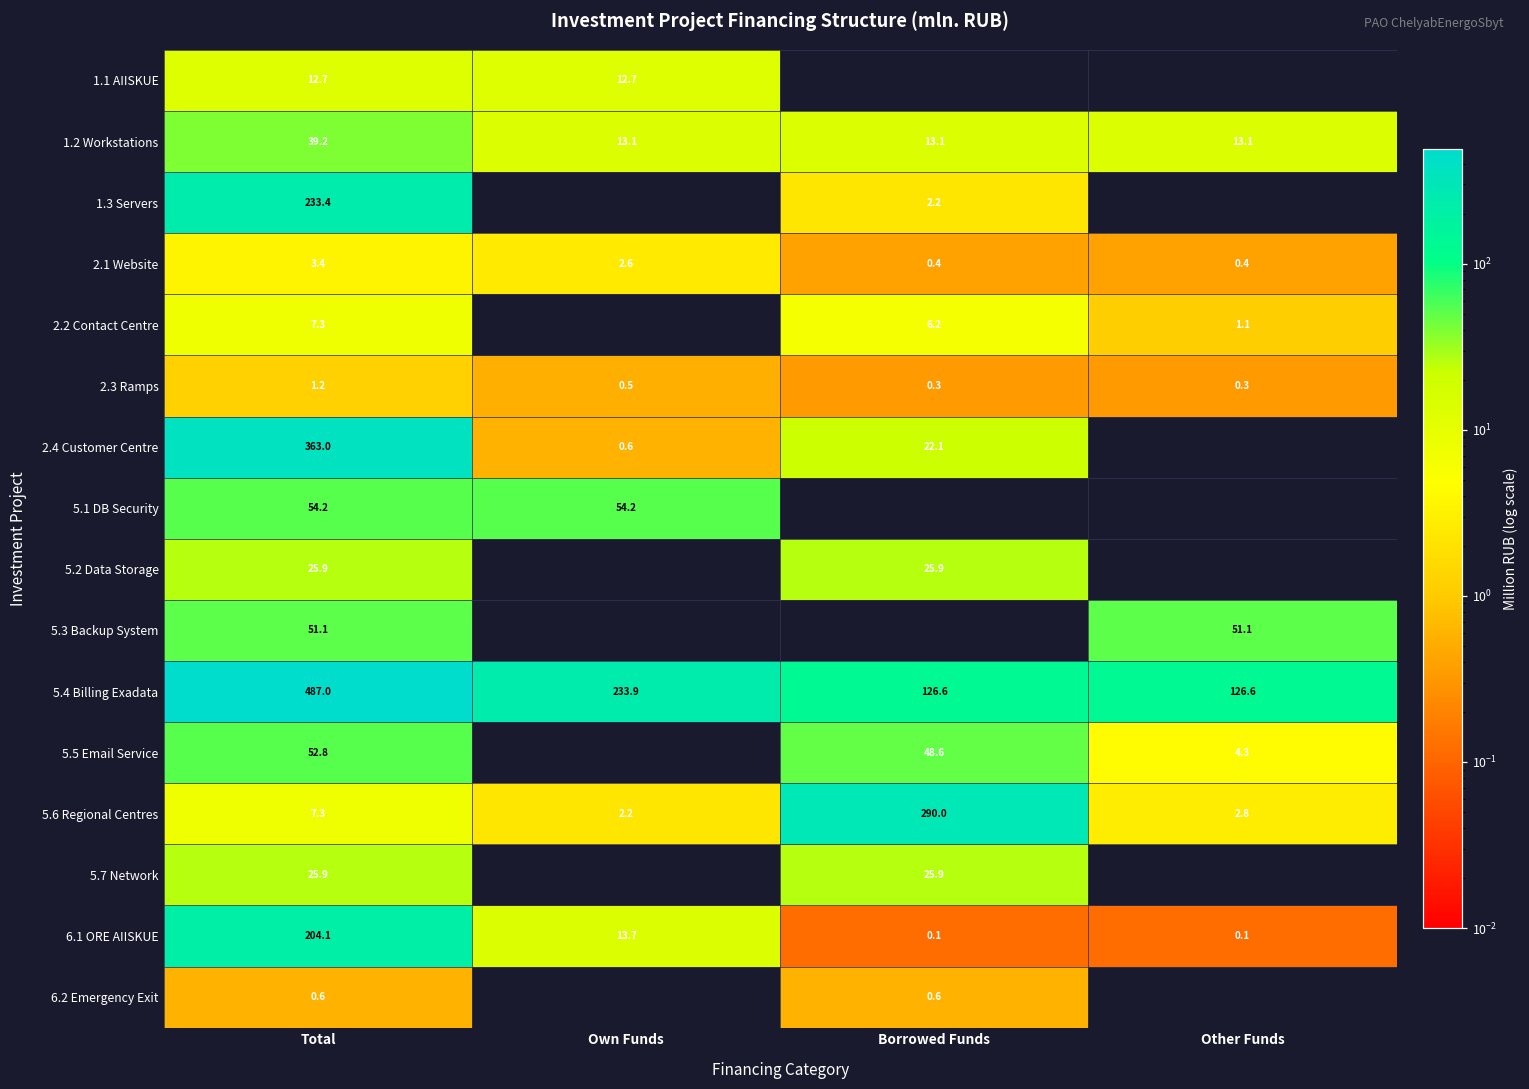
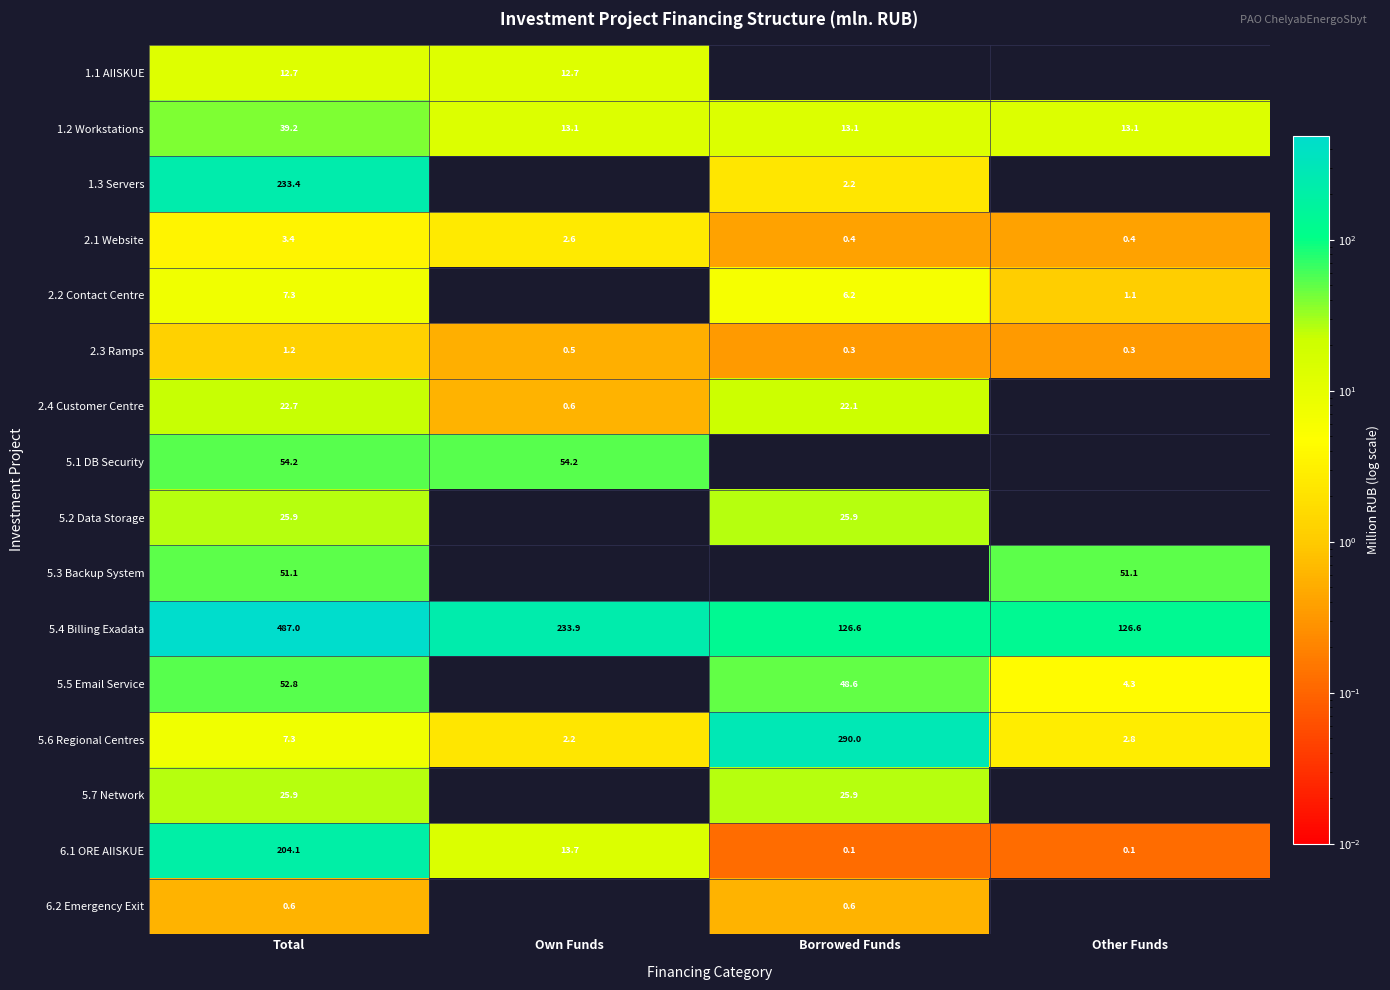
  {
    "1.1 AIISKUE": {
      "Total": 12.7,
      "Own Funds": 12.7
    },
    "1.2 Workstations": {
      "Total": 39.2,
      "Own Funds": 13.1,
      "Borrowed Funds": 13.1,
      "Other Funds": 13.1
    },
    "1.3 Servers": {
      "Total": 233.4,
      "Borrowed Funds": 2.2
    },
    "2.1 Website": {
      "Total": 3.4,
      "Own Funds": 2.6,
      "Borrowed Funds": 0.4,
      "Other Funds": 0.4
    },
    "2.2 Contact Centre": {
      "Total": 7.3,
      "Borrowed Funds": 6.2,
      "Other Funds": 1.1
    },
    "2.3 Ramps": {
      "Total": 1.2,
      "Own Funds": 0.5,
      "Borrowed Funds": 0.3,
      "Other Funds": 0.3
    },
    "2.4 Customer Centre": {
-     "Total": 363.0,
+     "Total": 22.7,
      "Own Funds": 0.6,
      "Borrowed Funds": 22.1
    },
    "5.1 DB Security": {
      "Total": 54.2,
      "Own Funds": 54.2
    },
    "5.2 Data Storage": {
      "Total": 25.9,
      "Borrowed Funds": 25.9
    },
    "5.3 Backup System": {
      "Total": 51.1,
      "Other Funds": 51.1
    },
    "5.4 Billing Exadata": {
      "Total": 487.0,
      "Own Funds": 233.9,
      "Borrowed Funds": 126.6,
      "Other Funds": 126.6
    },
    "5.5 Email Service": {
      "Total": 52.8,
      "Borrowed Funds": 48.6,
      "Other Funds": 4.3
    },
    "5.6 Regional Centres": {
      "Total": 7.3,
      "Own Funds": 2.2,
      "Borrowed Funds": 290.0,
      "Other Funds": 2.8
    },
    "5.7 Network": {
      "Total": 25.9,
      "Borrowed Funds": 25.9
    },
    "6.1 ORE AIISKUE": {
      "Total": 204.1,
      "Own Funds": 13.7,
      "Borrowed Funds": 0.1,
      "Other Funds": 0.1
    },
    "6.2 Emergency Exit": {
      "Total": 0.6,
      "Borrowed Funds": 0.6
    }
  }
